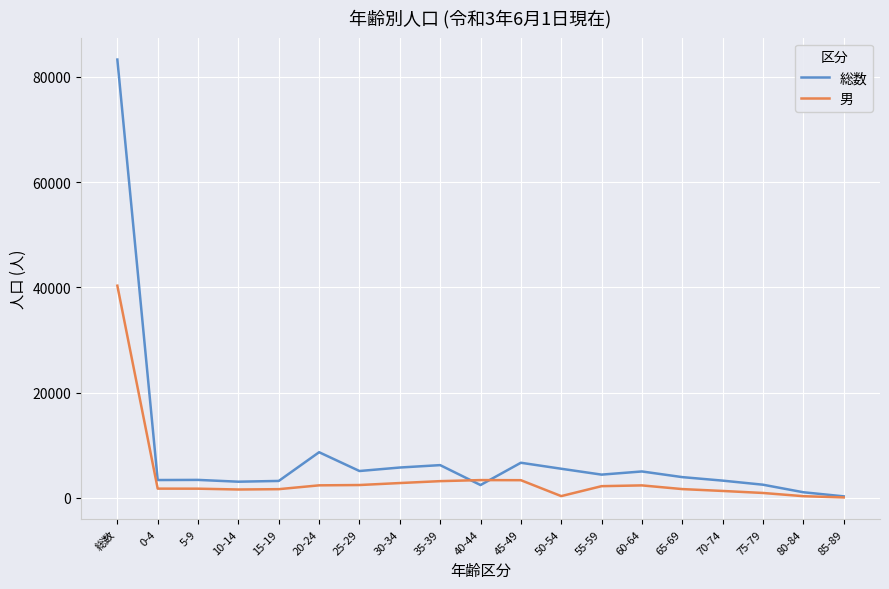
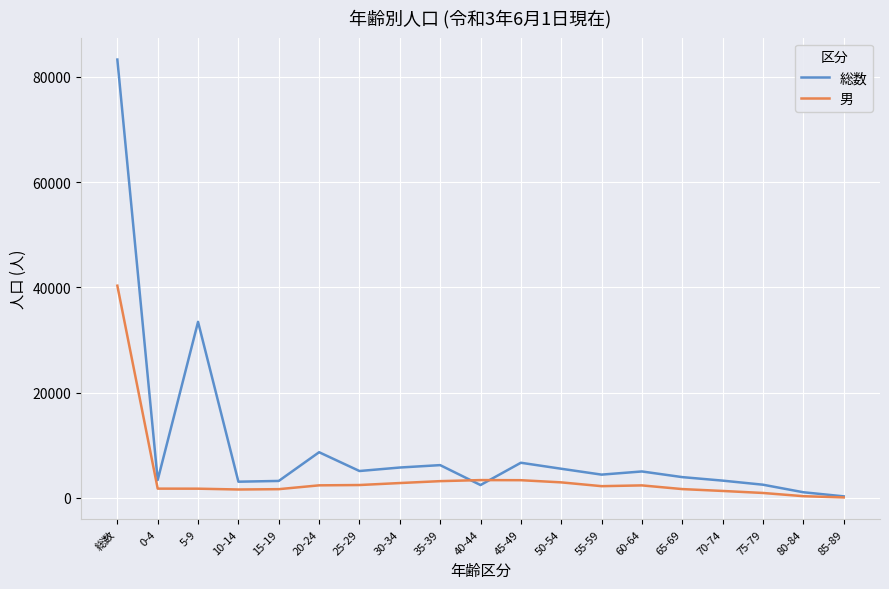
  {
    "総数": {
      "総数": 83000,
      "0-4": 3000,
-     "5-9": 3000,
+     "5-9": 33000,
      "10-14": 3000,
      "15-19": 3000,
      "20-24": 9000,
      "25-29": 5000,
      "30-34": 6000,
      "35-39": 6000,
      "40-44": 2000,
      "45-49": 7000,
      "50-54": 6000,
      "55-59": 4000,
      "60-64": 5000,
      "65-69": 4000,
      "70-74": 3000,
      "75-79": 2000,
      "80-84": 1000
    },
    "男": {
      "総数": 40000,
      "0-4": 2000,
      "5-9": 2000,
      "10-14": 2000,
      "15-19": 2000,
      "20-24": 2000,
      "25-29": 2000,
      "30-34": 3000,
      "35-39": 3000,
      "40-44": 3000,
      "45-49": 3000,
-     "50-54": 0,
+     "50-54": 3000,
      "55-59": 2000,
      "60-64": 2000,
      "65-69": 2000,
      "70-74": 1000,
      "75-79": 1000,
      "80-84": 0
    }
  }
